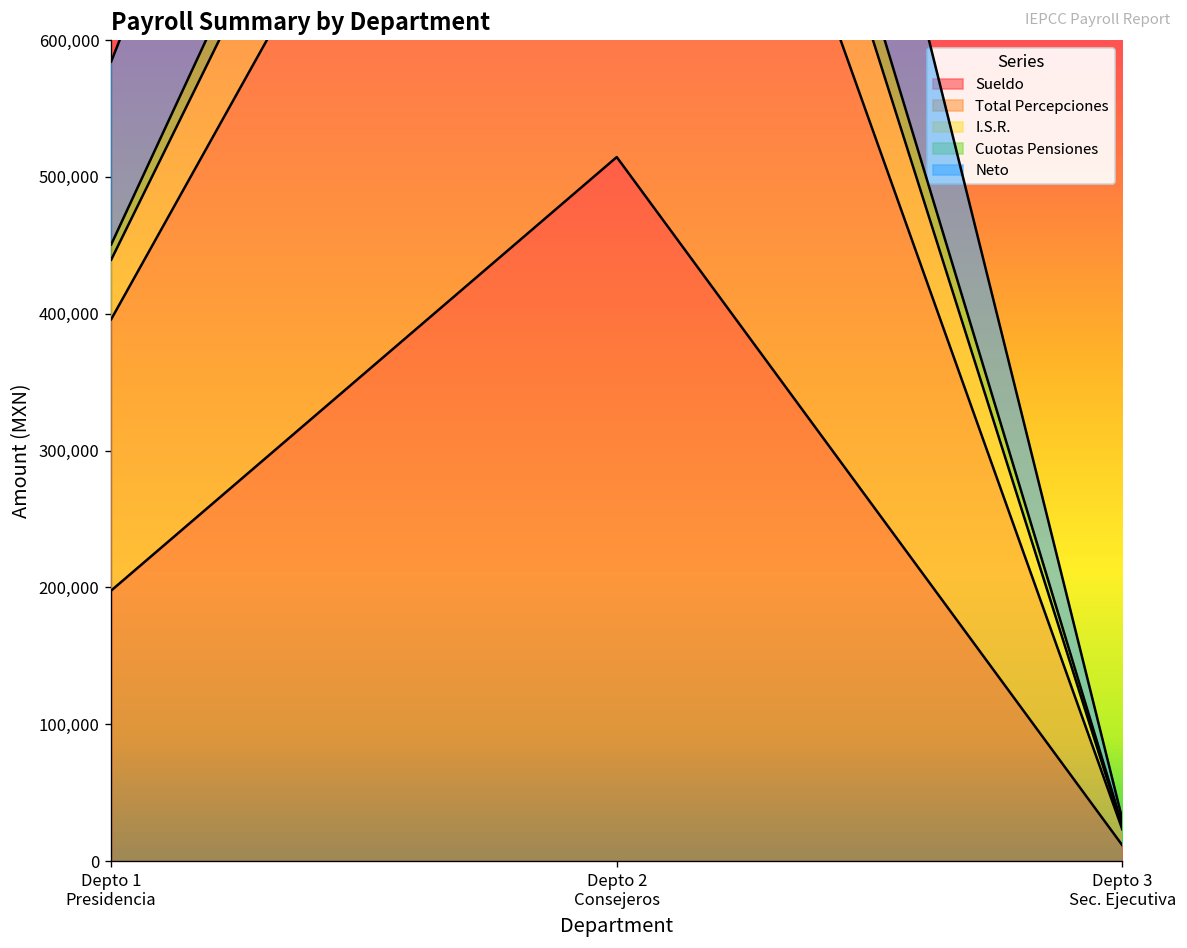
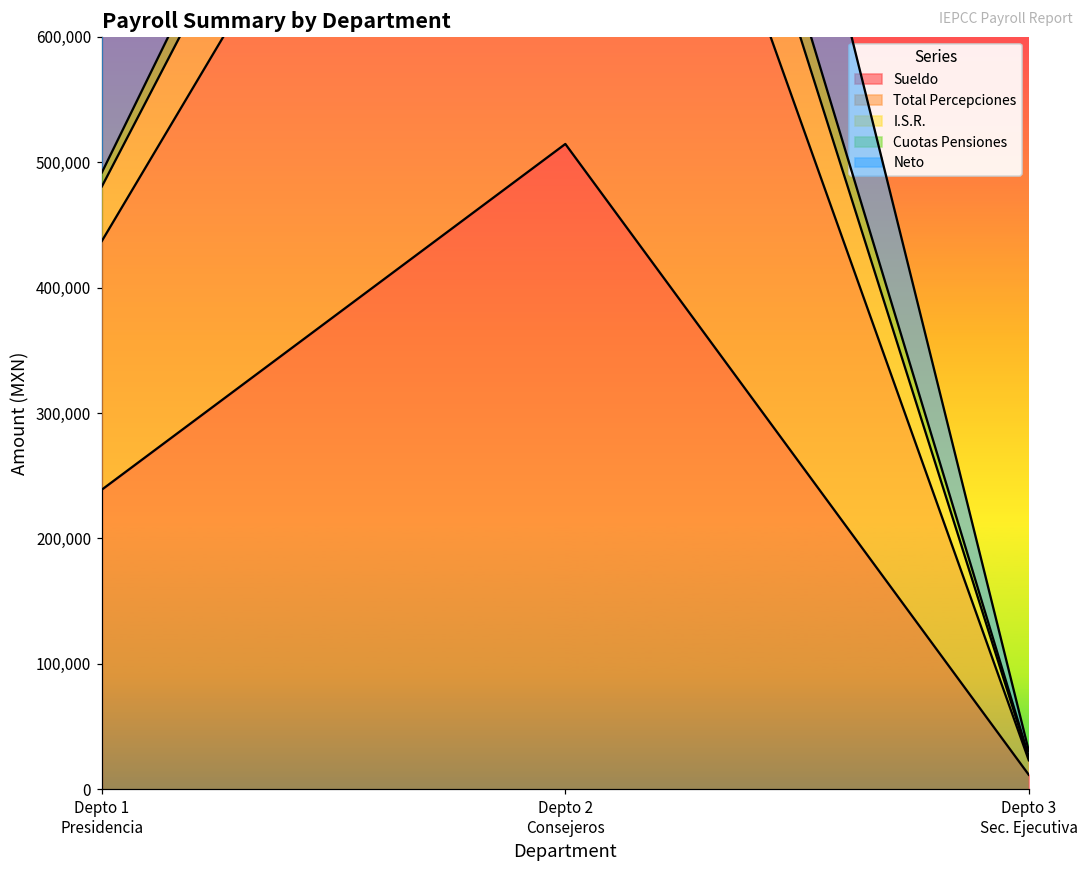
  {
    "Sueldo": {
-     "Depto 1 Presidencia": "198,000",
+     "Depto 1 Presidencia": "239,000",
      "Depto 2 Consejeros": "514,000",
      "Depto 3 Sec. Ejecutiva": "12,000"
    },
    "Cuotas Pensiones": {
      "Depto 1 Presidencia": "11,000"
    },
    "Neto": {
      "Depto 3 Sec. Ejecutiva": "4,000"
    }
  }
